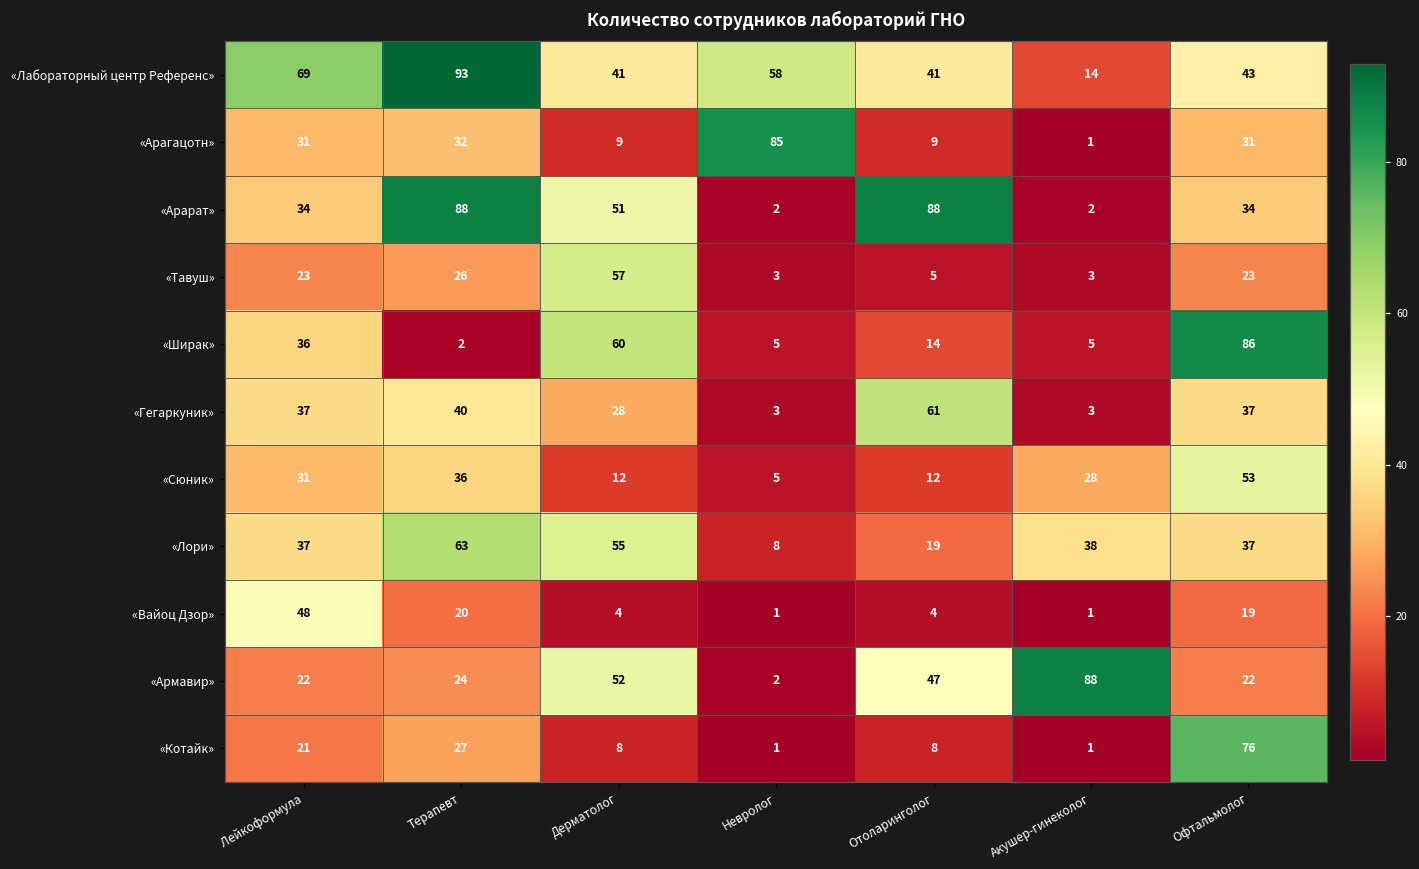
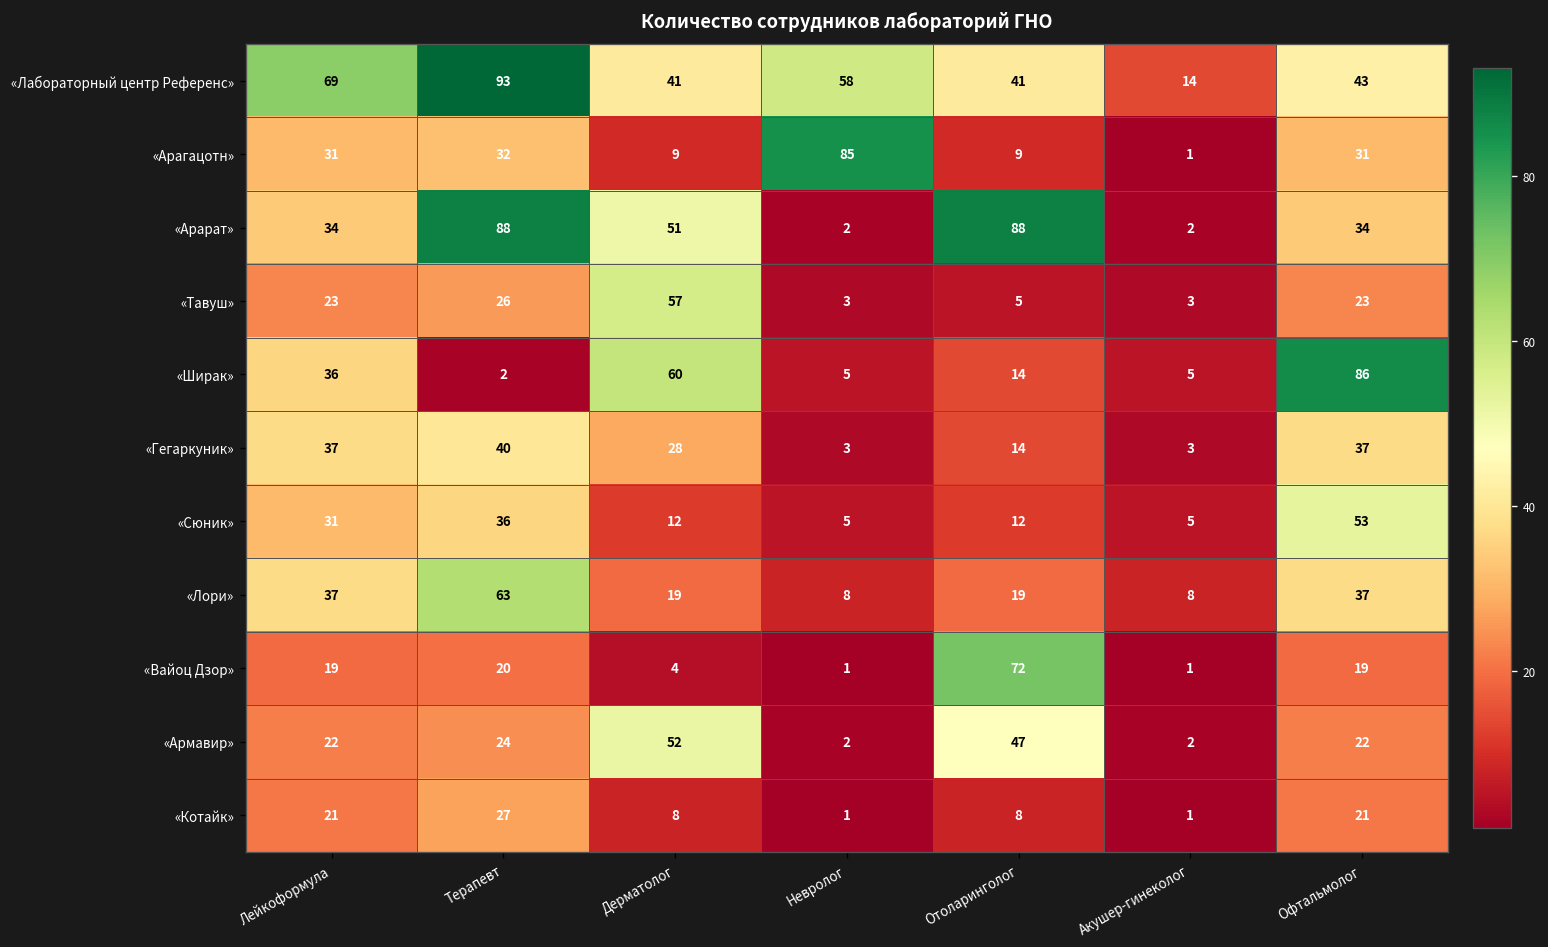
  {
    "«Лабораторный центр Референс»": {
      "Лейкоформула": 69,
      "Терапевт": 93,
      "Дерматолог": 41,
      "Невролог": 58,
      "Отоларинголог": 41,
      "Акушер-гинеколог": 14,
      "Офтальмолог": 43
    },
    "«Арагацотн»": {
      "Лейкоформула": 31,
      "Терапевт": 32,
      "Дерматолог": 9,
      "Невролог": 85,
      "Отоларинголог": 9,
      "Акушер-гинеколог": 1,
      "Офтальмолог": 31
    },
    "«Арарат»": {
      "Лейкоформула": 34,
      "Терапевт": 88,
      "Дерматолог": 51,
      "Невролог": 2,
      "Отоларинголог": 88,
      "Акушер-гинеколог": 2,
      "Офтальмолог": 34
    },
    "«Тавуш»": {
      "Лейкоформула": 23,
      "Терапевт": 26,
      "Дерматолог": 57,
      "Невролог": 3,
      "Отоларинголог": 5,
      "Акушер-гинеколог": 3,
      "Офтальмолог": 23
    },
    "«Ширак»": {
      "Лейкоформула": 36,
      "Терапевт": 2,
      "Дерматолог": 60,
      "Невролог": 5,
      "Отоларинголог": 14,
      "Акушер-гинеколог": 5,
      "Офтальмолог": 86
    },
    "«Гегаркуник»": {
      "Лейкоформула": 37,
      "Терапевт": 40,
      "Дерматолог": 28,
      "Невролог": 3,
-     "Отоларинголог": 61,
+     "Отоларинголог": 14,
      "Акушер-гинеколог": 3,
      "Офтальмолог": 37
    },
    "«Сюник»": {
      "Лейкоформула": 31,
      "Терапевт": 36,
      "Дерматолог": 12,
      "Невролог": 5,
      "Отоларинголог": 12,
-     "Акушер-гинеколог": 28,
+     "Акушер-гинеколог": 5,
      "Офтальмолог": 53
    },
    "«Лори»": {
      "Лейкоформула": 37,
      "Терапевт": 63,
-     "Дерматолог": 55,
+     "Дерматолог": 19,
      "Невролог": 8,
      "Отоларинголог": 19,
-     "Акушер-гинеколог": 38,
+     "Акушер-гинеколог": 8,
      "Офтальмолог": 37
    },
    "«Вайоц Дзор»": {
-     "Лейкоформула": 48,
+     "Лейкоформула": 19,
      "Терапевт": 20,
      "Дерматолог": 4,
      "Невролог": 1,
-     "Отоларинголог": 4,
+     "Отоларинголог": 72,
      "Акушер-гинеколог": 1,
      "Офтальмолог": 19
    },
    "«Армавир»": {
      "Лейкоформула": 22,
      "Терапевт": 24,
      "Дерматолог": 52,
      "Невролог": 2,
      "Отоларинголог": 47,
-     "Акушер-гинеколог": 88,
+     "Акушер-гинеколог": 2,
      "Офтальмолог": 22
    },
    "«Котайк»": {
      "Лейкоформула": 21,
      "Терапевт": 27,
      "Дерматолог": 8,
      "Невролог": 1,
      "Отоларинголог": 8,
      "Акушер-гинеколог": 1,
-     "Офтальмолог": 76
+     "Офтальмолог": 21
    }
  }
